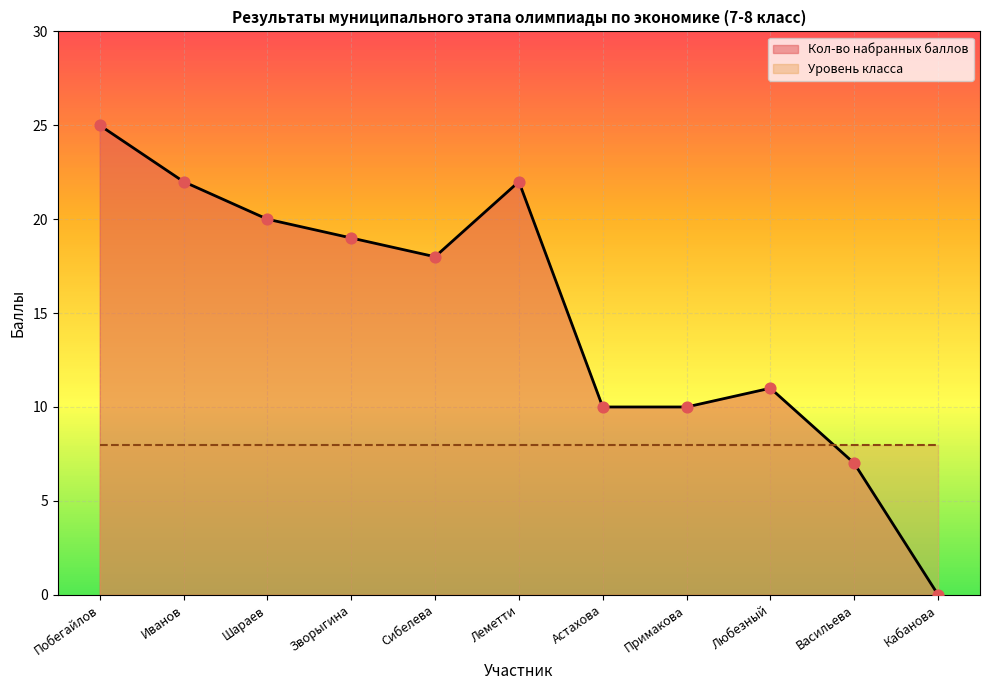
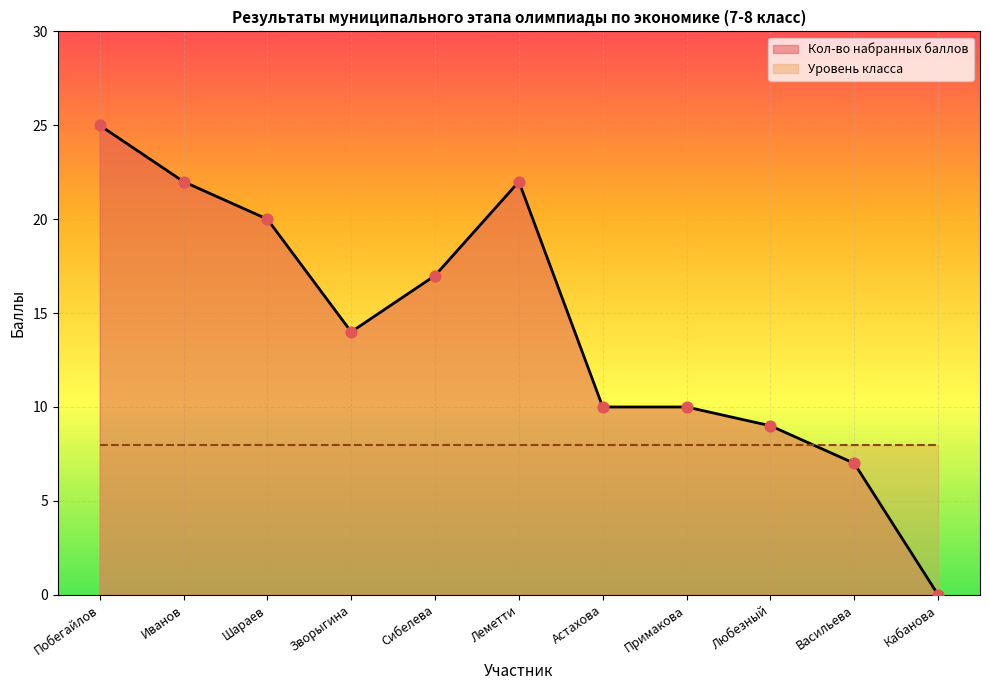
  {
    "Кол-во набранных баллов": {
      "Побегайлов": 25,
      "Иванов": 22,
      "Шараев": 20,
-     "Зворыгина": 19,
-     "Сибелева": 18,
+     "Зворыгина": 14,
+     "Сибелева": 17,
      "Леметти": 22,
      "Астахова": 10,
      "Примакова": 10,
-     "Любезный": 11,
+     "Любезный": 9,
      "Васильева": 7,
      "Кабанова": 0
    },
    "Уровень класса": {
      "Побегайлов": 8,
      "Иванов": 8,
      "Шараев": 8,
      "Зворыгина": 8,
      "Сибелева": 8,
      "Леметти": 8,
      "Астахова": 8,
      "Примакова": 8,
      "Любезный": 8,
      "Васильева": 8,
      "Кабанова": 8
    }
  }
